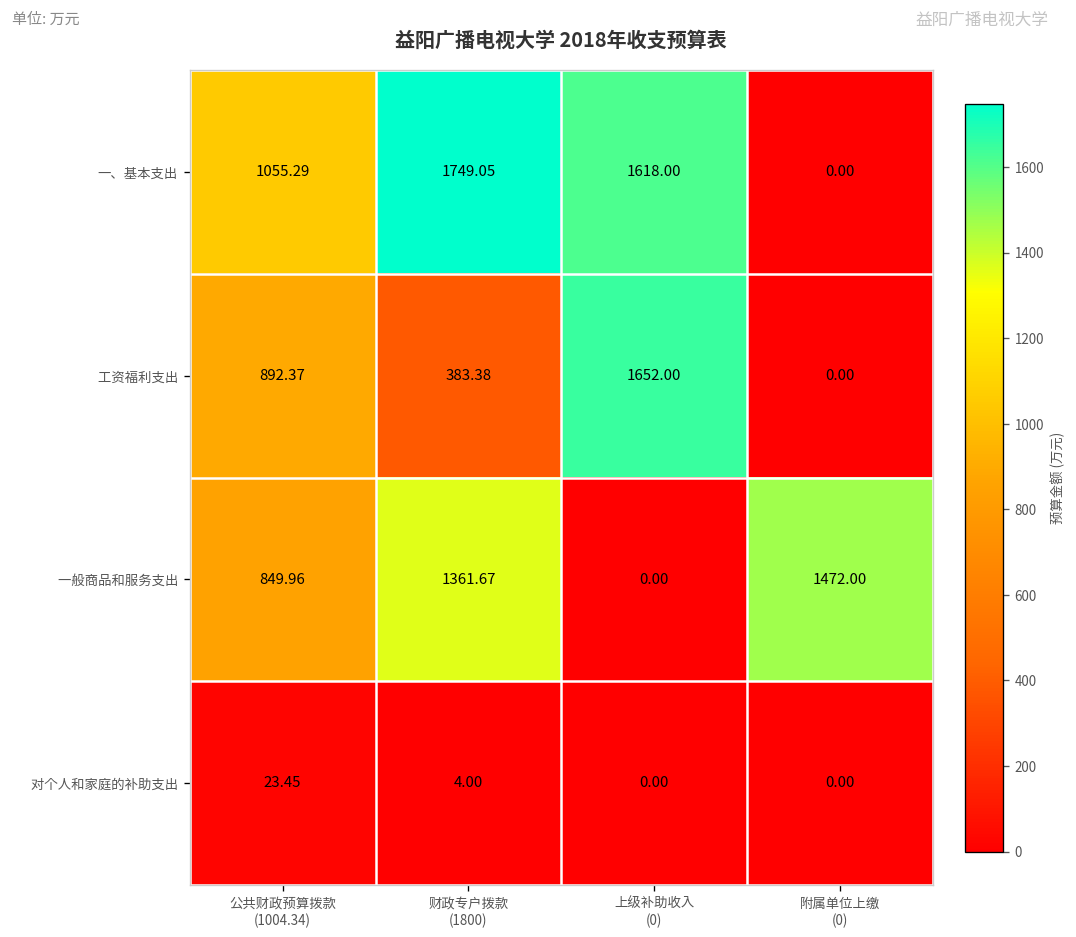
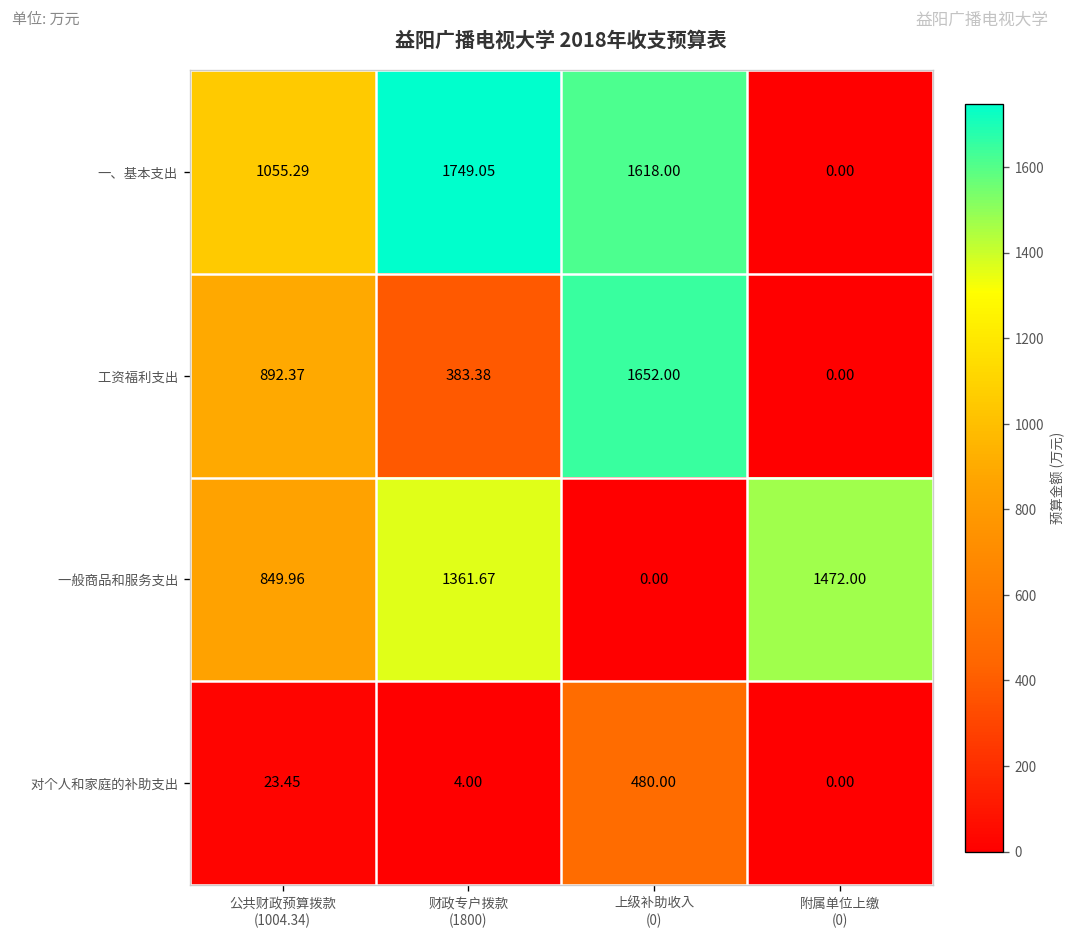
  {
    "一、基本支出": {
      "公共财政预算拨款 (1004.34)": 1055.29,
      "财政专户拨款 (1800)": 1749.05,
      "上级补助收入 (0)": 1618.00,
      "附属单位上缴 (0)": 0.00
    },
    "工资福利支出": {
      "公共财政预算拨款 (1004.34)": 892.37,
      "财政专户拨款 (1800)": 383.38,
      "上级补助收入 (0)": 1652.00,
      "附属单位上缴 (0)": 0.00
    },
    "一般商品和服务支出": {
      "公共财政预算拨款 (1004.34)": 849.96,
      "财政专户拨款 (1800)": 1361.67,
      "上级补助收入 (0)": 0.00,
      "附属单位上缴 (0)": 1472.00
    },
    "对个人和家庭的补助支出": {
      "公共财政预算拨款 (1004.34)": 23.45,
      "财政专户拨款 (1800)": 4.00,
-     "上级补助收入 (0)": 0.00,
+     "上级补助收入 (0)": 480.00,
      "附属单位上缴 (0)": 0.00
    }
  }
